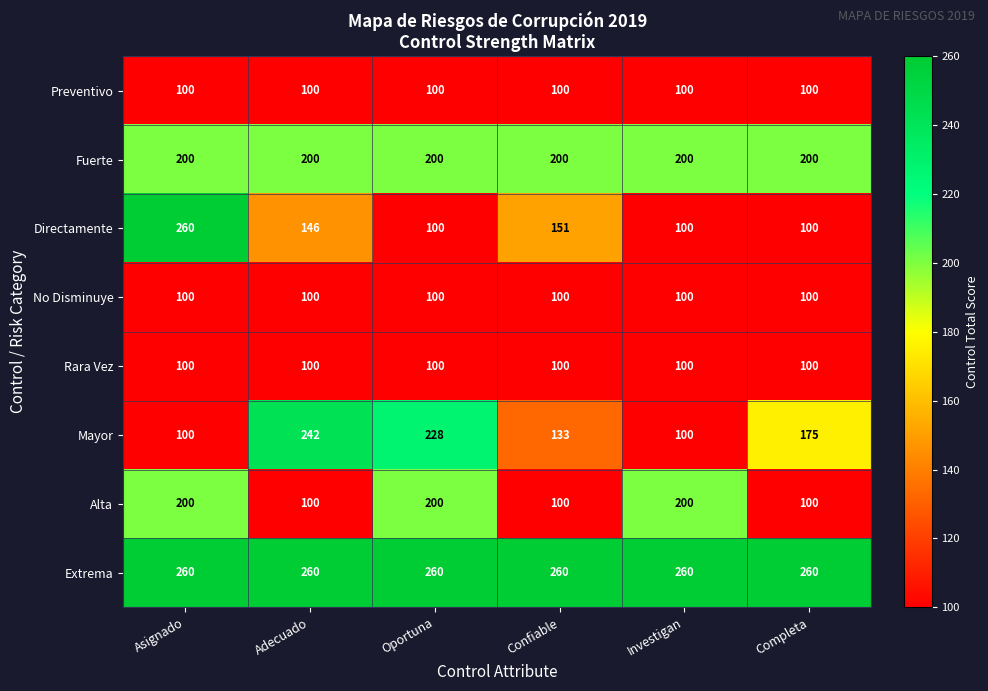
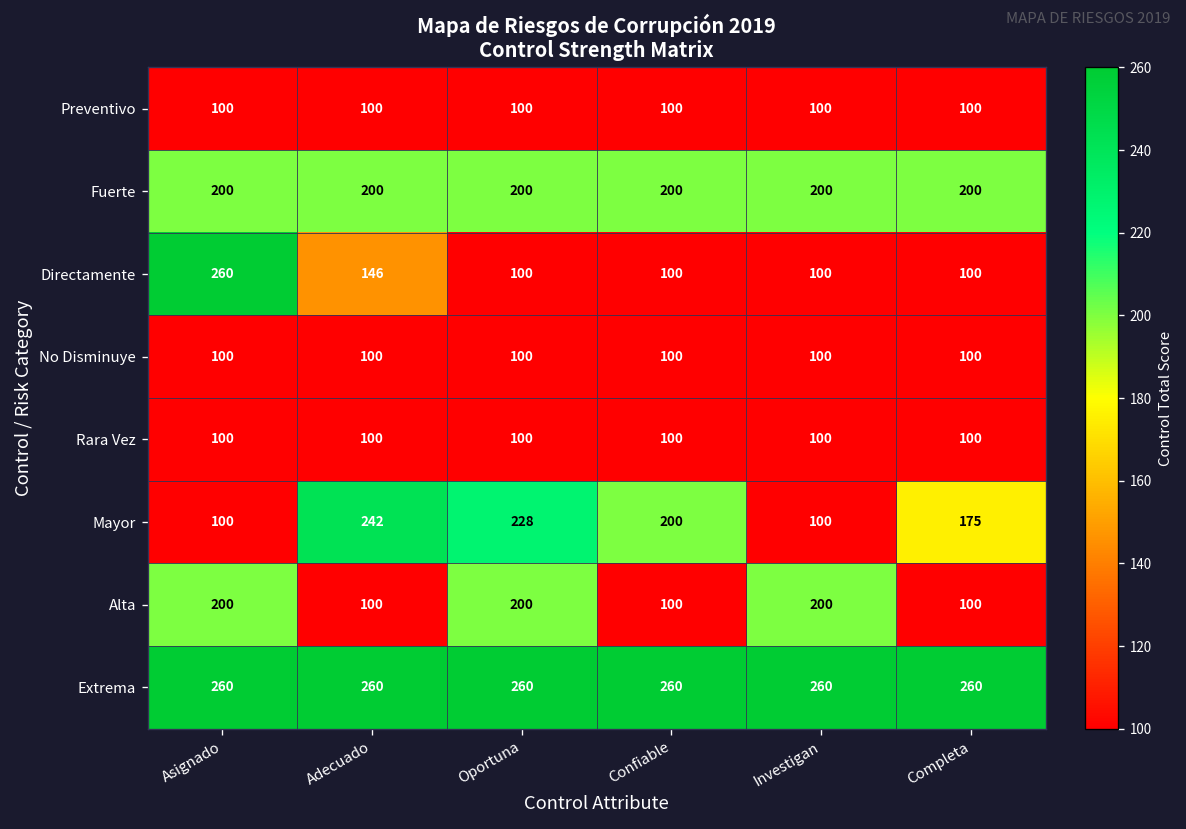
  {
    "Preventivo": {
      "Asignado": 100,
      "Adecuado": 100,
      "Oportuna": 100,
      "Confiable": 100,
      "Investigan": 100,
      "Completa": 100
    },
    "Fuerte": {
      "Asignado": 200,
      "Adecuado": 200,
      "Oportuna": 200,
      "Confiable": 200,
      "Investigan": 200,
      "Completa": 200
    },
    "Directamente": {
      "Asignado": 260,
      "Adecuado": 146,
      "Oportuna": 100,
-     "Confiable": 151,
+     "Confiable": 100,
      "Investigan": 100,
      "Completa": 100
    },
    "No Disminuye": {
      "Asignado": 100,
      "Adecuado": 100,
      "Oportuna": 100,
      "Confiable": 100,
      "Investigan": 100,
      "Completa": 100
    },
    "Rara Vez": {
      "Asignado": 100,
      "Adecuado": 100,
      "Oportuna": 100,
      "Confiable": 100,
      "Investigan": 100,
      "Completa": 100
    },
    "Mayor": {
      "Asignado": 100,
      "Adecuado": 242,
      "Oportuna": 228,
-     "Confiable": 133,
+     "Confiable": 200,
      "Investigan": 100,
      "Completa": 175
    },
    "Alta": {
      "Asignado": 200,
      "Adecuado": 100,
      "Oportuna": 200,
      "Confiable": 100,
      "Investigan": 200,
      "Completa": 100
    },
    "Extrema": {
      "Asignado": 260,
      "Adecuado": 260,
      "Oportuna": 260,
      "Confiable": 260,
      "Investigan": 260,
      "Completa": 260
    }
  }
